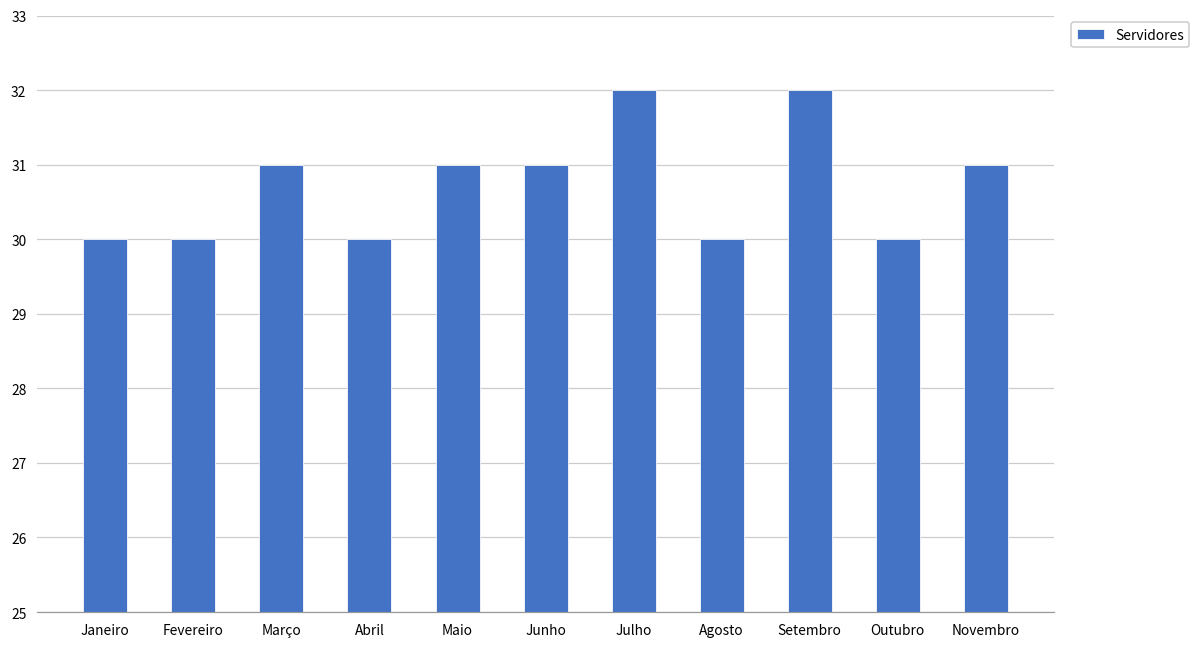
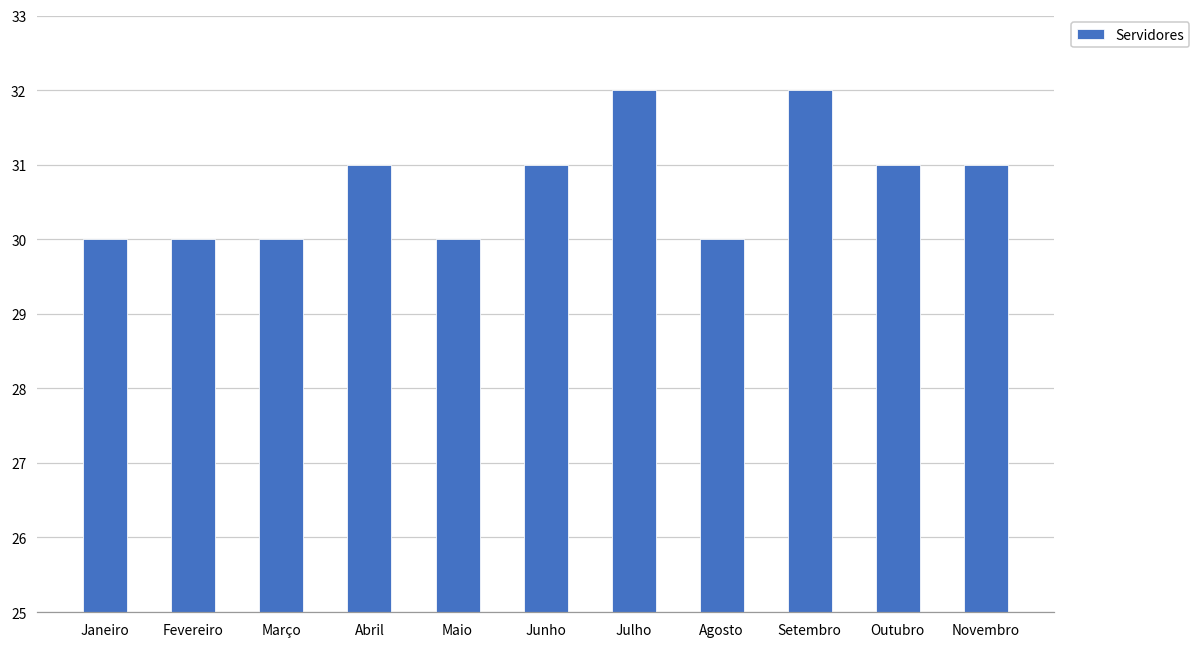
  {
    "Janeiro": 30,
    "Fevereiro": 30,
-   "Março": 31,
-   "Abril": 30,
-   "Maio": 31,
+   "Março": 30,
+   "Abril": 31,
+   "Maio": 30,
    "Junho": 31,
    "Julho": 32,
    "Agosto": 30,
    "Setembro": 32,
-   "Outubro": 30,
+   "Outubro": 31,
    "Novembro": 31
  }
